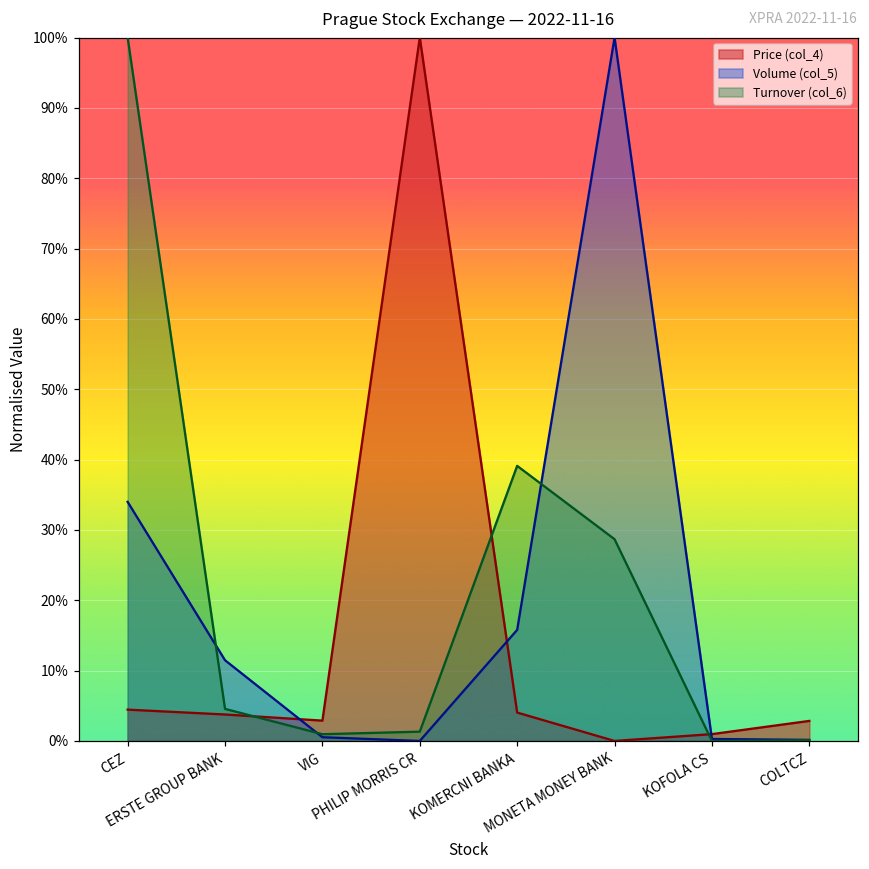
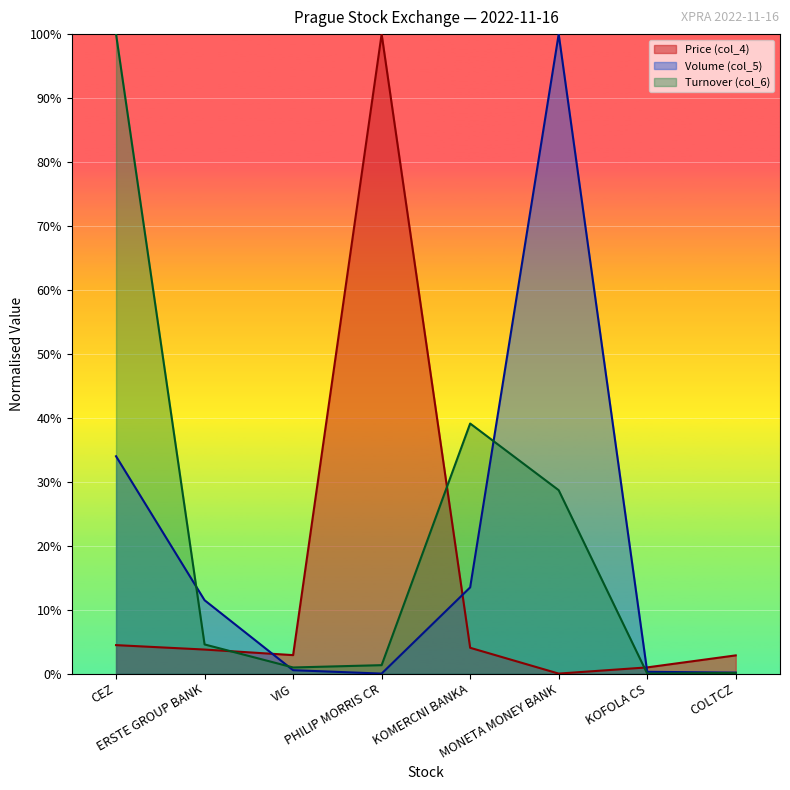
  {
    "Price (col_4)": {
      "CEZ": "4%",
      "ERSTE GROUP BANK": "4%",
      "VIG": "3%",
      "PHILIP MORRIS CR": "100%",
      "KOMERCNI BANKA": "4%",
      "MONETA MONEY BANK": "0%",
      "KOFOLA CS": "1%",
      "COLTCZ": "3%"
    },
    "Volume (col_5)": {
      "CEZ": "34%",
      "ERSTE GROUP BANK": "11%",
      "VIG": "1%",
      "PHILIP MORRIS CR": "0%",
-     "KOMERCNI BANKA": "16%",
+     "KOMERCNI BANKA": "13%",
      "MONETA MONEY BANK": "100%"
    },
    "Turnover (col_6)": {
      "CEZ": "100%",
      "ERSTE GROUP BANK": "5%",
      "VIG": "1%",
      "PHILIP MORRIS CR": "1%",
      "KOMERCNI BANKA": "39%",
      "MONETA MONEY BANK": "29%"
    }
  }
